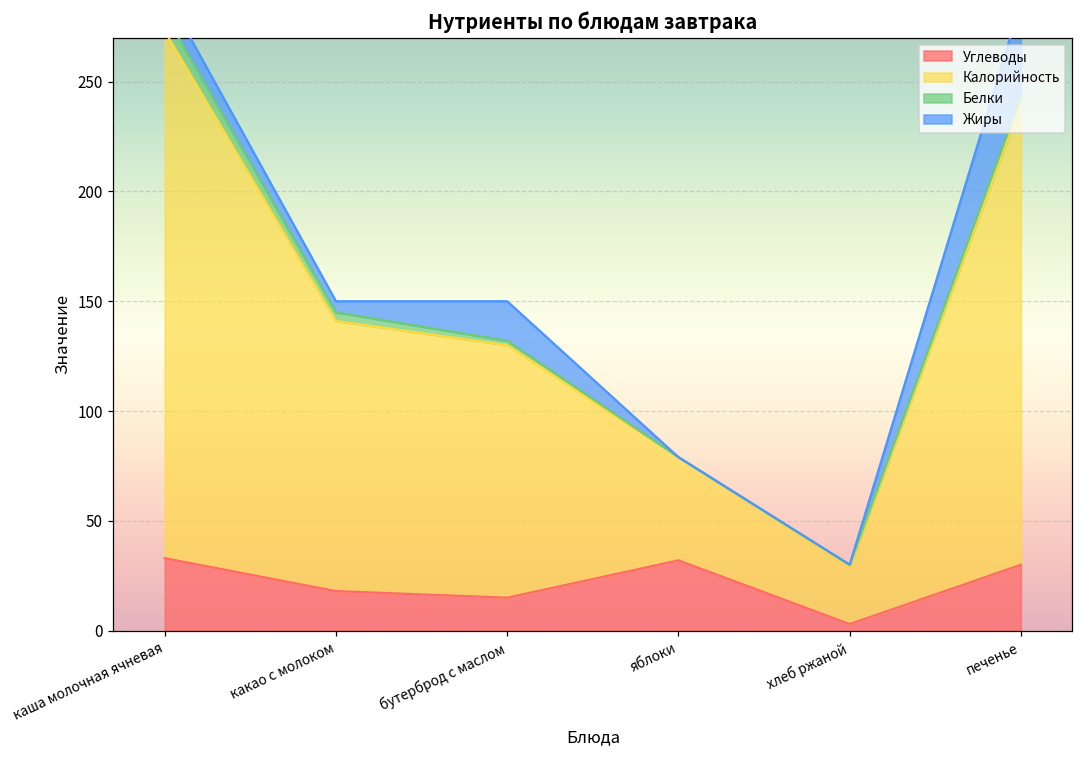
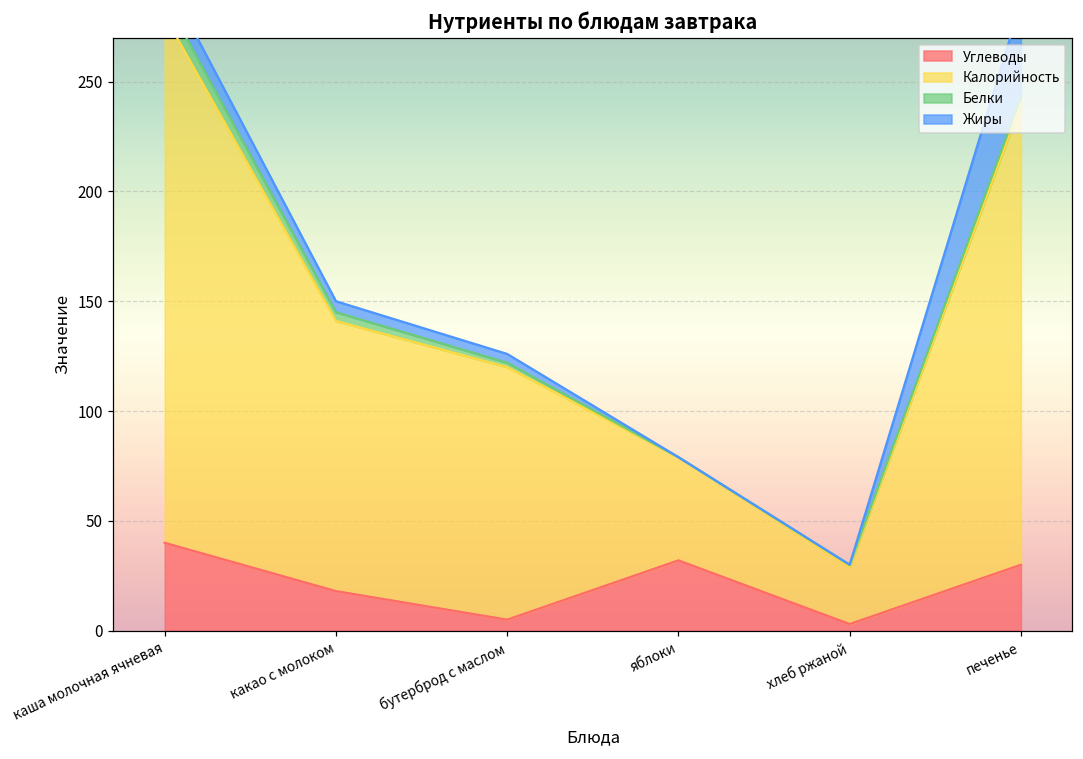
  {
    "Углеводы": {
-     "каша молочная ячневая": 33,
+     "каша молочная ячневая": 40,
      "какао с молоком": 18,
-     "бутерброд с маслом": 15,
+     "бутерброд с маслом": 5,
      "яблоки": 32,
      "хлеб ржаной": 3,
      "печенье": 30
    },
    "Калорийность": {
      "какао с молоком": 123,
      "бутерброд с маслом": 115
    },
    "Белки": {
      "какао с молоком": 4,
      "бутерброд с маслом": 2
    },
    "Жиры": {
      "какао с молоком": 5,
-     "бутерброд с маслом": 18
+     "бутерброд с маслом": 4
    }
  }
